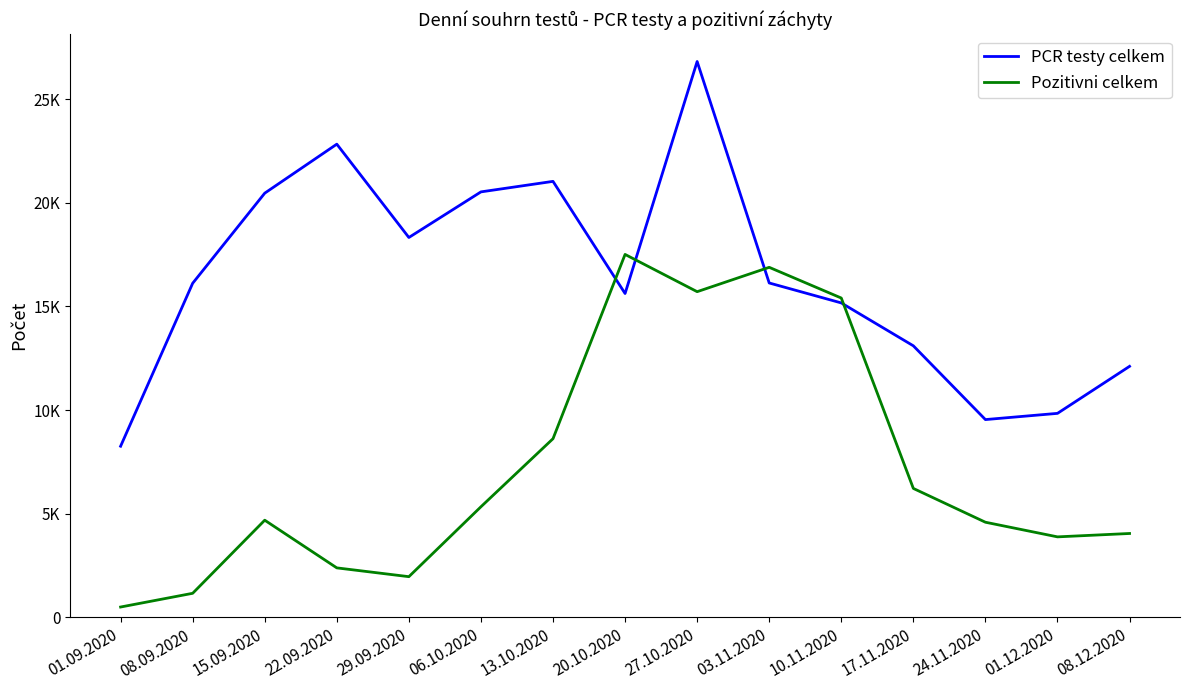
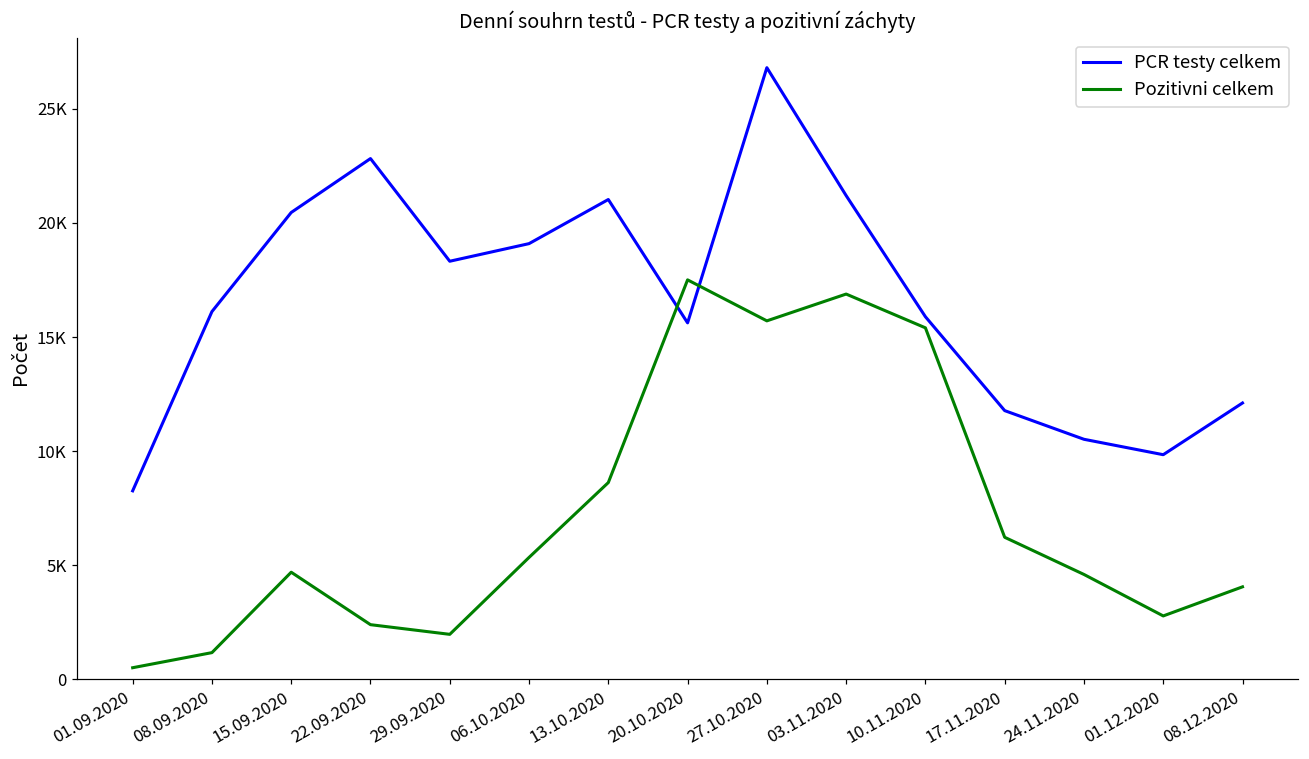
  {
    "PCR testy celkem": {
      "01.09.2020": 8300,
      "08.09.2020": 16100,
      "15.09.2020": 20500,
      "22.09.2020": 22800,
      "29.09.2020": 18300,
-     "06.10.2020": 20500,
+     "06.10.2020": 19100,
      "13.10.2020": 21000,
      "20.10.2020": 15600,
      "27.10.2020": 26800,
-     "03.11.2020": 16100,
-     "10.11.2020": 15200,
-     "17.11.2020": 13100,
-     "24.11.2020": 9500,
+     "03.11.2020": 21200,
+     "10.11.2020": 15900,
+     "17.11.2020": 11800,
+     "24.11.2020": 10500,
      "01.12.2020": 9800,
      "08.12.2020": 12100
    },
    "Pozitivni celkem": {
      "01.09.2020": 500,
      "08.09.2020": 1200,
      "15.09.2020": 4700,
      "22.09.2020": 2400,
      "29.09.2020": 2000,
      "06.10.2020": 5300,
      "13.10.2020": 8600,
      "20.10.2020": 17500,
      "27.10.2020": 15700,
      "03.11.2020": 16900,
      "10.11.2020": 15400,
      "17.11.2020": 6200,
      "24.11.2020": 4600,
-     "01.12.2020": 3900,
+     "01.12.2020": 2800,
      "08.12.2020": 4000
    }
  }
